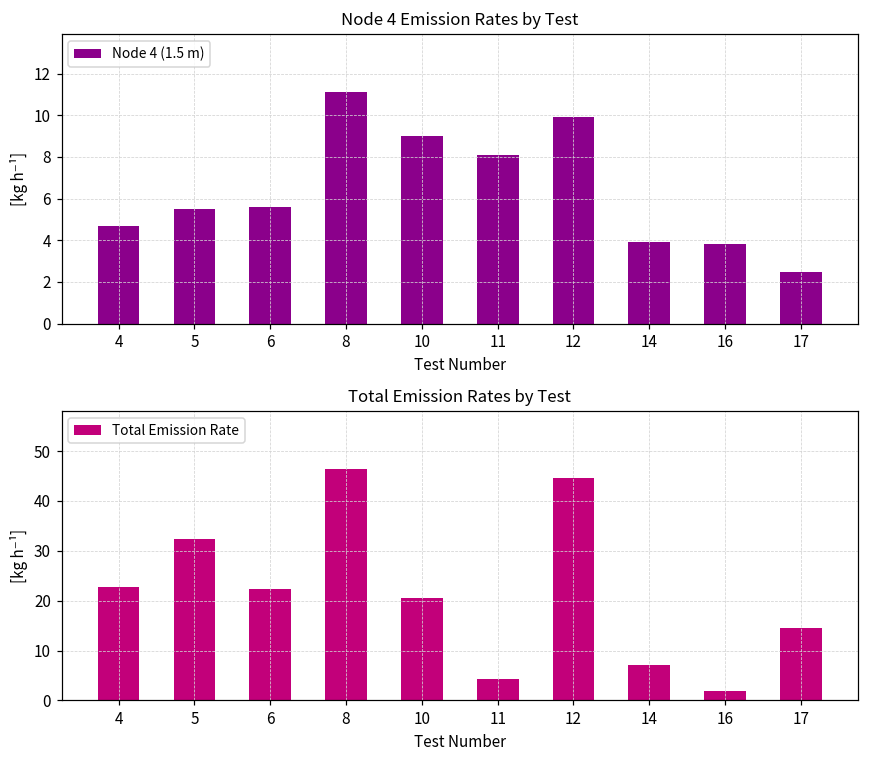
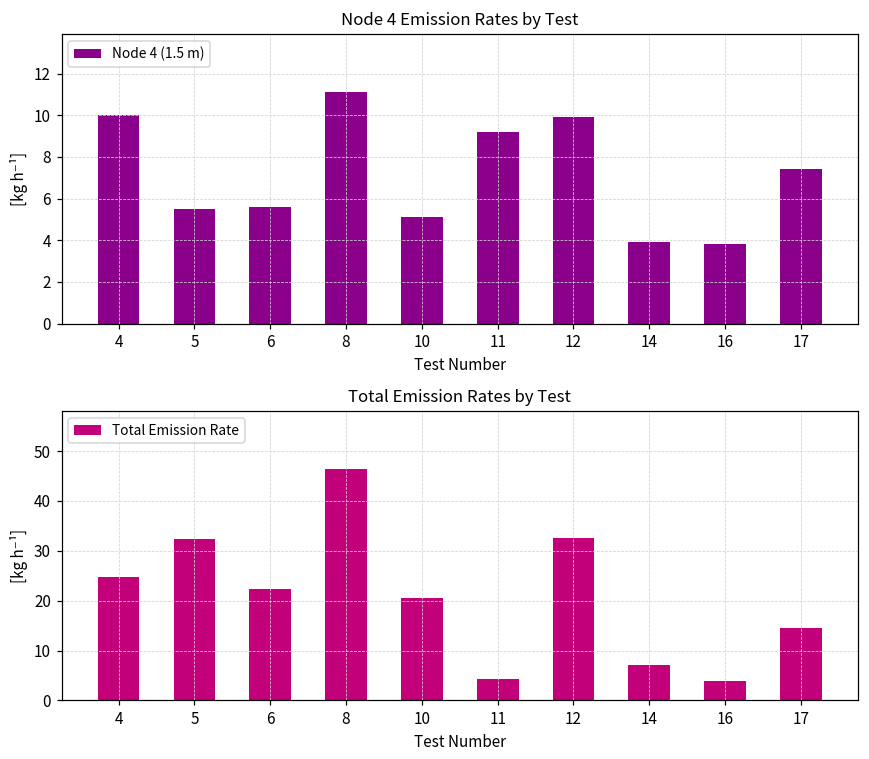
  {
    "Node 4 Emission Rates by Test": {
-     "4": 4.7,
+     "4": 10.0,
      "5": 5.5,
      "6": 5.6,
      "8": 11.1,
-     "10": 9.0,
-     "11": 8.1,
+     "10": 5.1,
+     "11": 9.2,
      "12": 9.9,
      "14": 3.9,
      "16": 3.8,
-     "17": 2.5
+     "17": 7.4
    },
    "Total Emission Rates by Test": {
-     "4": 23,
+     "4": 25,
      "5": 32,
      "6": 22,
      "8": 46,
      "10": 21,
      "11": 4,
-     "12": 45,
+     "12": 33,
      "14": 7,
-     "16": 2,
+     "16": 4,
      "17": 15
    }
  }
